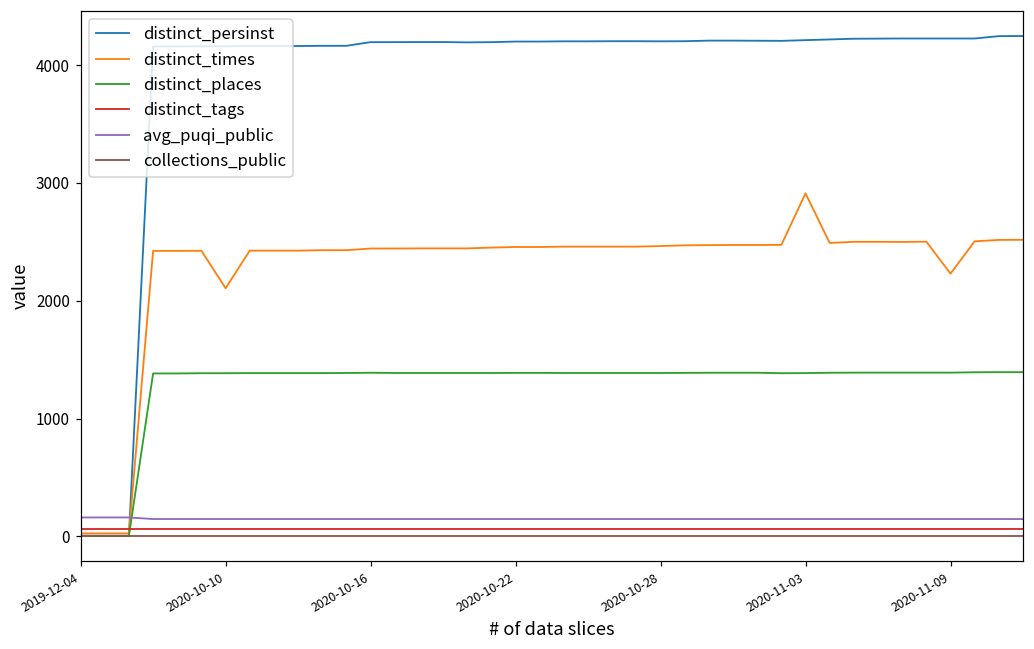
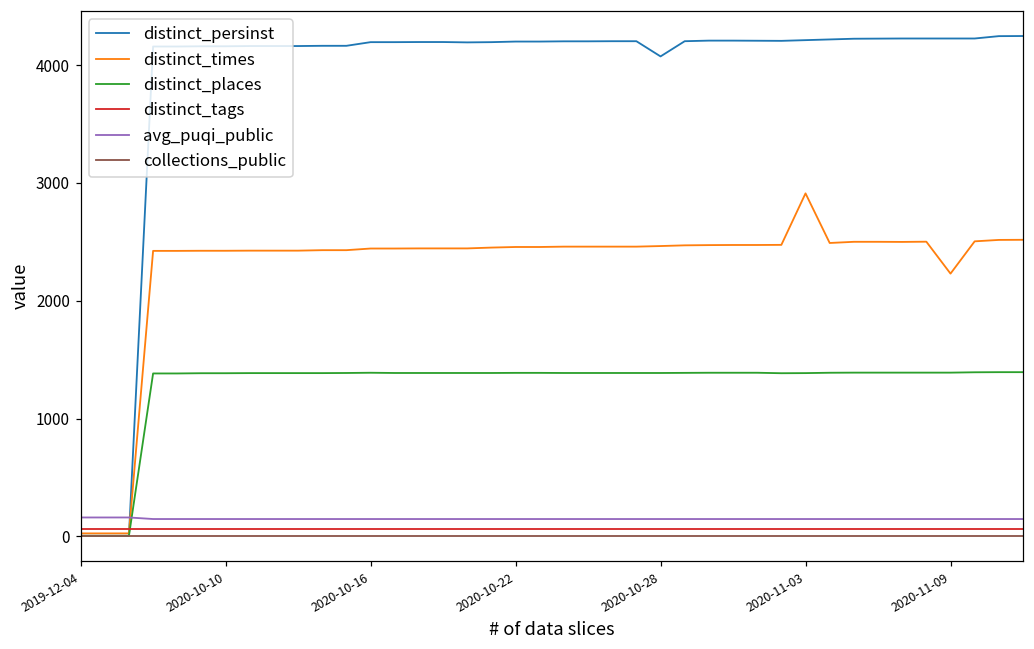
  {
    "distinct_persinst": {
      "2020-10-16": 4190,
      "2020-10-22": 4200,
-     "2020-10-28": 4200,
+     "2020-10-28": 4070,
      "2020-11-03": 4210,
      "2020-11-09": 4230
    },
    "distinct_times": {
-     "2020-10-10": 2110,
+     "2020-10-10": 2420,
      "2020-10-16": 2440,
      "2020-10-22": 2460,
      "2020-10-28": 2460,
      "2020-11-03": 2910,
      "2020-11-09": 2230
    },
    "distinct_places": {
      "2020-10-10": 1390,
      "2020-10-16": 1390,
      "2020-10-22": 1390,
      "2020-10-28": 1390,
      "2020-11-03": 1390,
      "2020-11-09": 1390
    },
    "distinct_tags": {
      "2019-12-04": 70,
      "2020-10-10": 70,
      "2020-10-16": 70,
      "2020-10-22": 70,
      "2020-10-28": 70,
      "2020-11-03": 70,
      "2020-11-09": 70
    },
    "avg_puqi_public": {
      "2019-12-04": 160,
      "2020-10-10": 150,
      "2020-10-16": 150,
      "2020-10-22": 150,
      "2020-10-28": 150,
      "2020-11-03": 150,
      "2020-11-09": 150
    },
    "collections_public": {
      "2020-10-10": 0,
      "2020-10-16": 0,
      "2020-10-22": 0,
      "2020-10-28": 0,
      "2020-11-03": 0,
      "2020-11-09": 0
    }
  }
